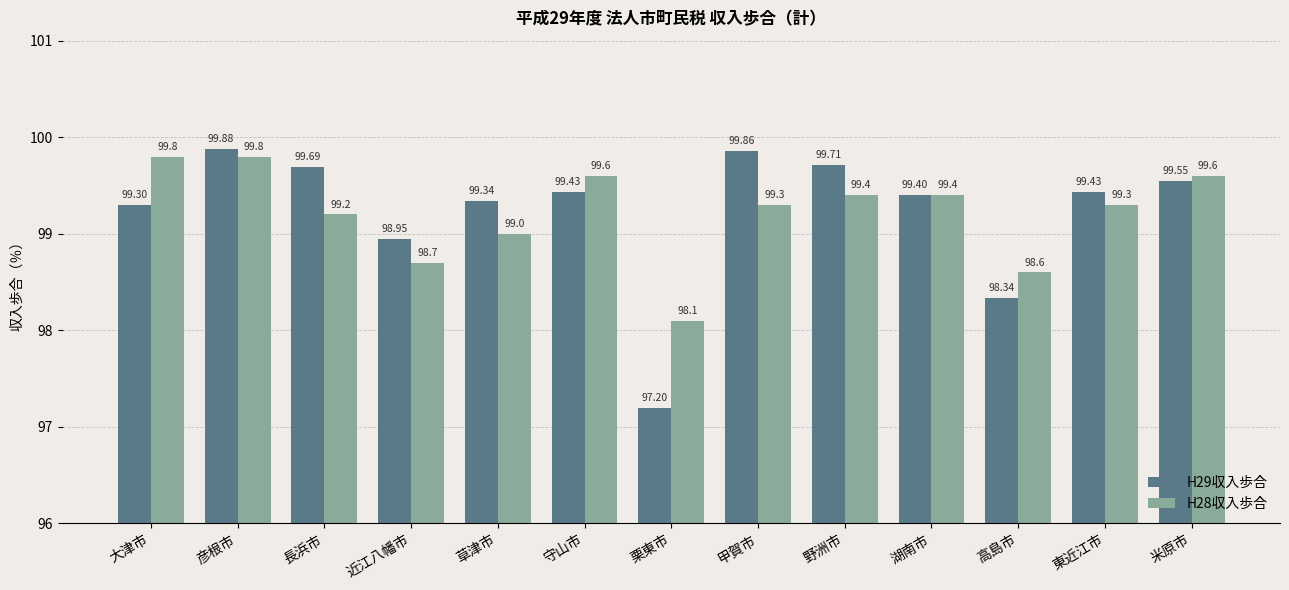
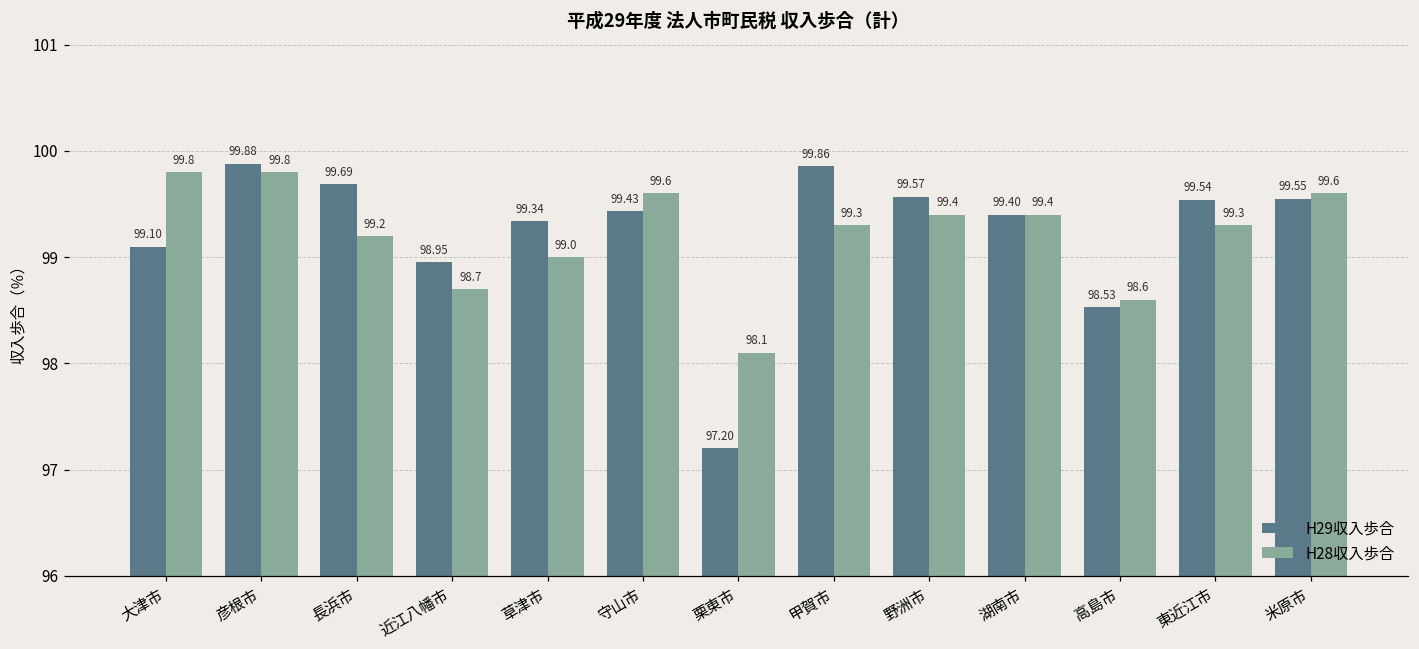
  {
    "H29収入歩合": {
-     "大津市": 99.30,
+     "大津市": 99.10,
      "彦根市": 99.88,
      "長浜市": 99.69,
      "近江八幡市": 98.95,
      "草津市": 99.34,
      "守山市": 99.43,
      "栗東市": 97.20,
      "甲賀市": 99.86,
-     "野洲市": 99.71,
+     "野洲市": 99.57,
      "湖南市": 99.40,
-     "高島市": 98.34,
-     "東近江市": 99.43,
+     "高島市": 98.53,
+     "東近江市": 99.54,
      "米原市": 99.55
    },
    "H28収入歩合": {
      "大津市": 99.8,
      "彦根市": 99.8,
      "長浜市": 99.2,
      "近江八幡市": 98.7,
      "草津市": 99.0,
      "守山市": 99.6,
      "栗東市": 98.1,
      "甲賀市": 99.3,
      "野洲市": 99.4,
      "湖南市": 99.4,
      "高島市": 98.6,
      "東近江市": 99.3,
      "米原市": 99.6
    }
  }
